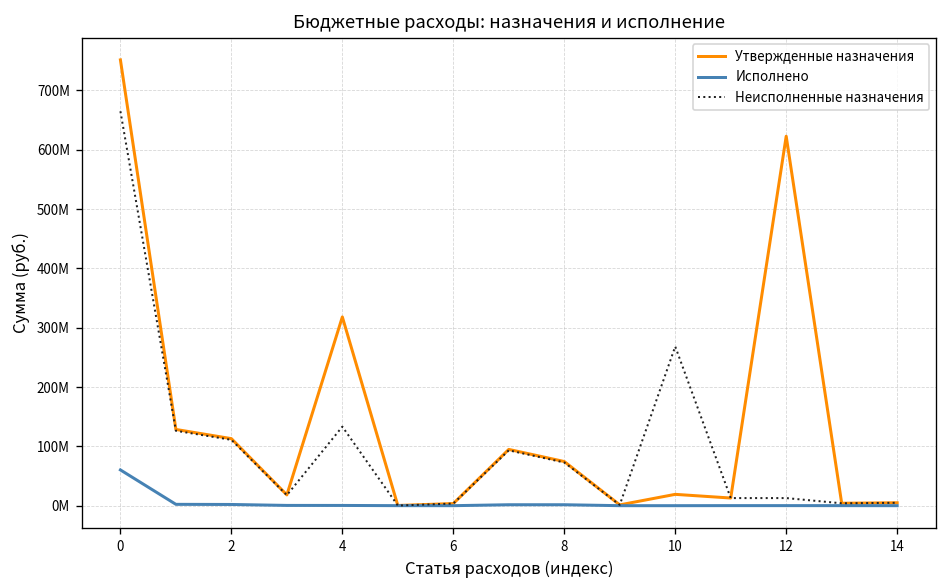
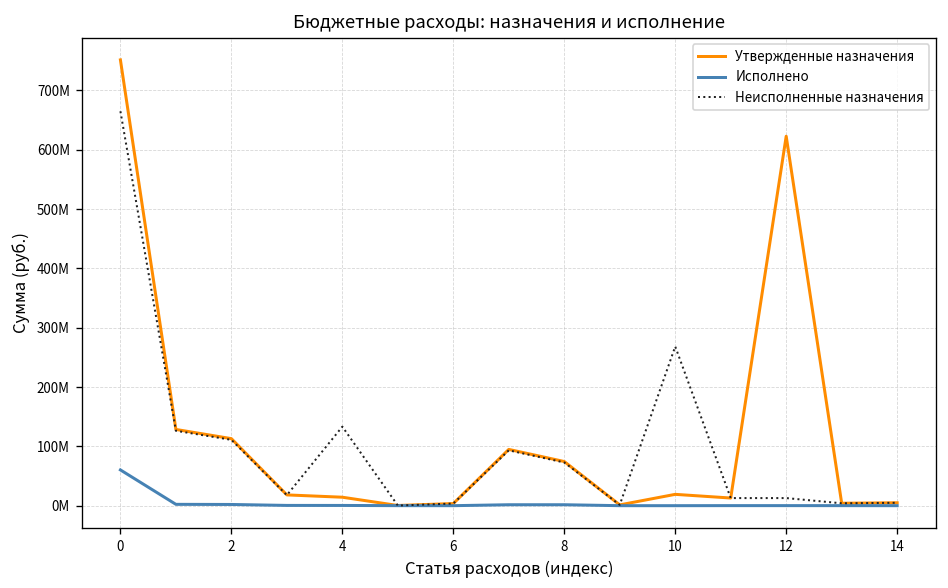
  {
    "Утвержденные назначения": {
      "0": 750000000,
-     "4": 320000000,
+     "4": 10000000,
      "10": 20000000,
      "12": 620000000
    },
    "Исполнено": {
      "0": 60000000,
      "2": 0,
      "4": 0,
      "8": 0,
      "10": 0,
      "12": 0
    },
    "Неисполненные назначения": {
      "0": 660000000,
      "4": 130000000,
      "10": 270000000,
      "12": 10000000
    }
  }
